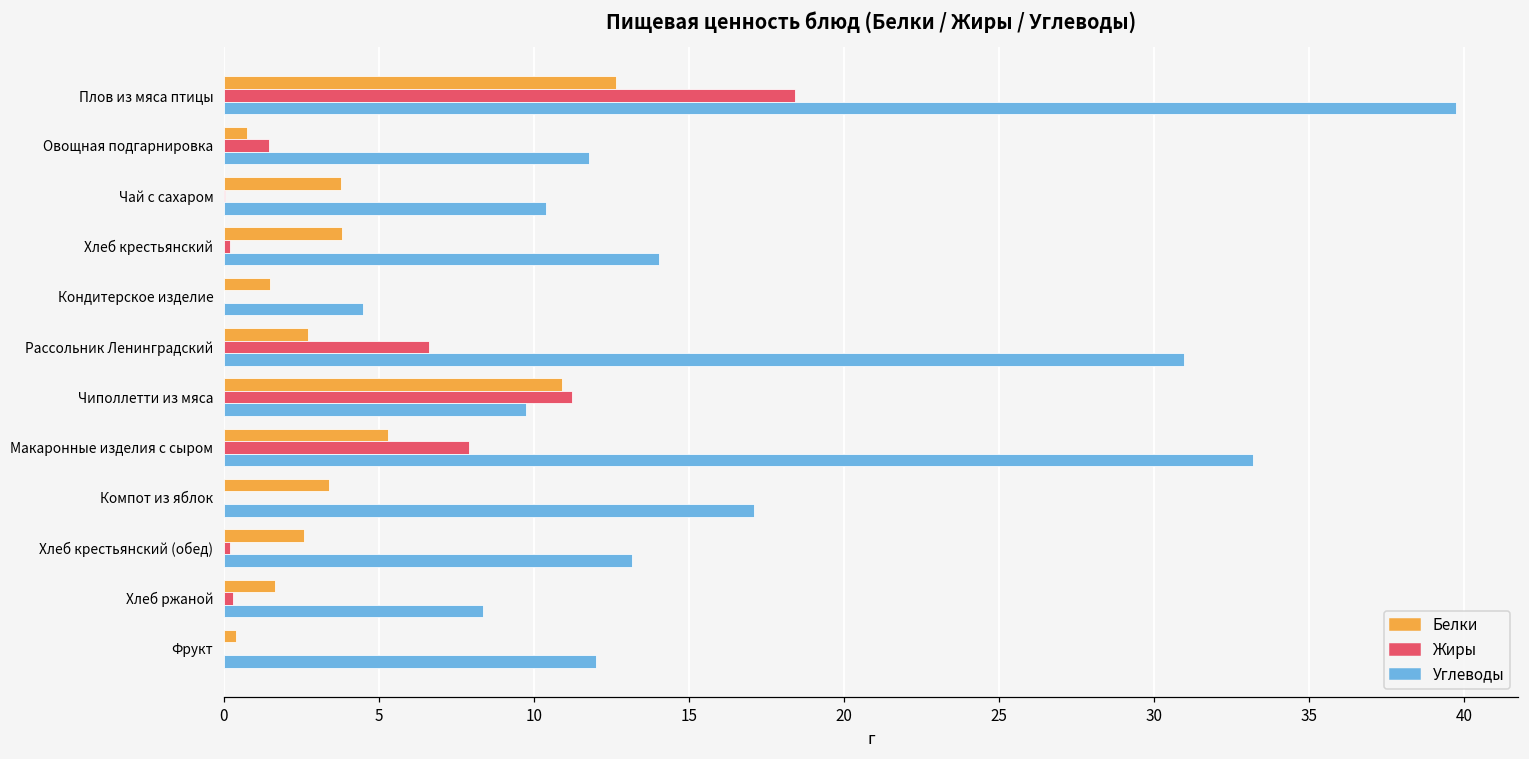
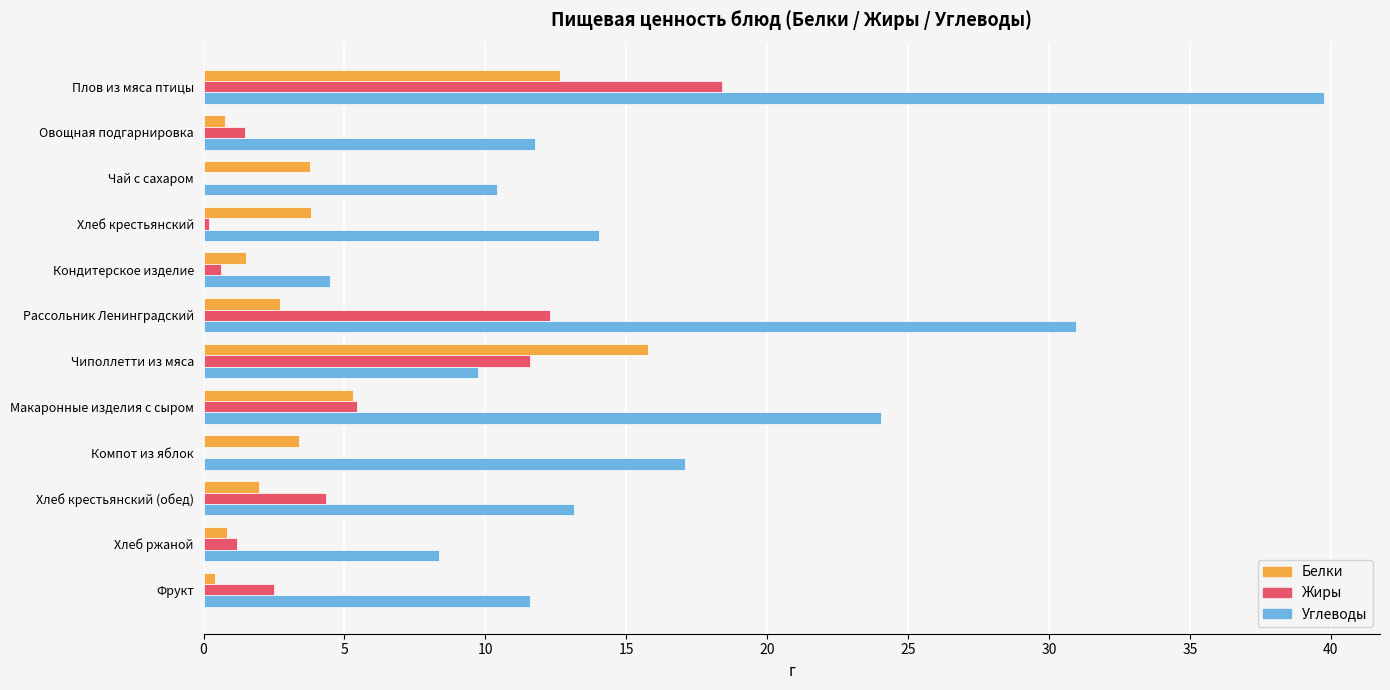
  {
    "Белки": {
      "Плов из мяса птицы": 12.7,
      "Овощная подгарнировка": 0.8,
      "Чай с сахаром": 3.8,
      "Хлеб крестьянский": 3.8,
      "Кондитерское изделие": 1.5,
      "Рассольник Ленинградский": 2.7,
-     "Чиполлетти из мяса": 10.9,
+     "Чиполлетти из мяса": 15.8,
      "Макаронные изделия с сыром": 5.3,
      "Компот из яблок": 3.4,
-     "Хлеб крестьянский (обед)": 2.6,
-     "Хлеб ржаной": 1.7,
+     "Хлеб крестьянский (обед)": 2.0,
+     "Хлеб ржаной": 0.8,
      "Фрукт": 0.4
    },
    "Жиры": {
      "Плов из мяса птицы": 18.4,
      "Овощная подгарнировка": 1.5,
      "Хлеб крестьянский": 0.2,
-     "Кондитерское изделие": 0.0,
-     "Рассольник Ленинградский": 6.6,
-     "Чиполлетти из мяса": 11.2,
-     "Макаронные изделия с сыром": 7.9,
+     "Кондитерское изделие": 0.6,
+     "Рассольник Ленинградский": 12.3,
+     "Чиполлетти из мяса": 11.6,
+     "Макаронные изделия с сыром": 5.5,
      "Компот из яблок": 0.0,
-     "Хлеб крестьянский (обед)": 0.2,
-     "Хлеб ржаной": 0.3,
-     "Фрукт": 0.0
+     "Хлеб крестьянский (обед)": 4.3,
+     "Хлеб ржаной": 1.2,
+     "Фрукт": 2.5
    },
    "Углеводы": {
      "Плов из мяса птицы": 39.8,
      "Овощная подгарнировка": 11.8,
      "Чай с сахаром": 10.4,
      "Хлеб крестьянский": 14.0,
      "Кондитерское изделие": 4.5,
      "Рассольник Ленинградский": 31.0,
      "Чиполлетти из мяса": 9.7,
-     "Макаронные изделия с сыром": 33.2,
+     "Макаронные изделия с сыром": 24.0,
      "Компот из яблок": 17.1,
      "Хлеб крестьянский (обед)": 13.2,
      "Хлеб ржаной": 8.4,
-     "Фрукт": 12.0
+     "Фрукт": 11.6
    }
  }
